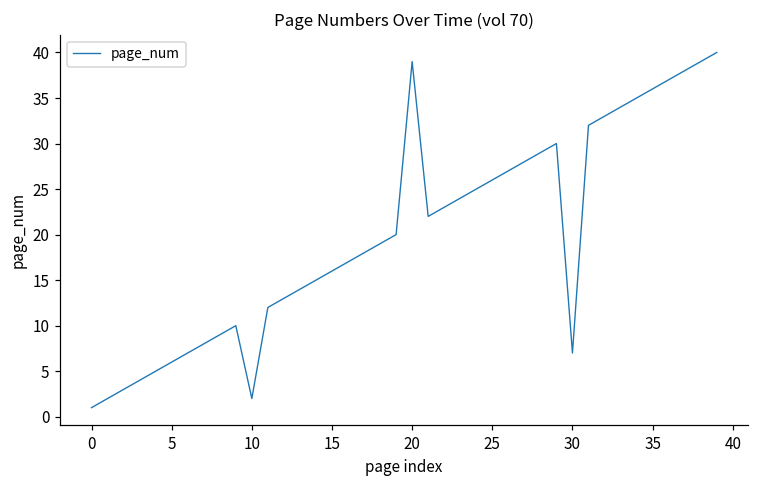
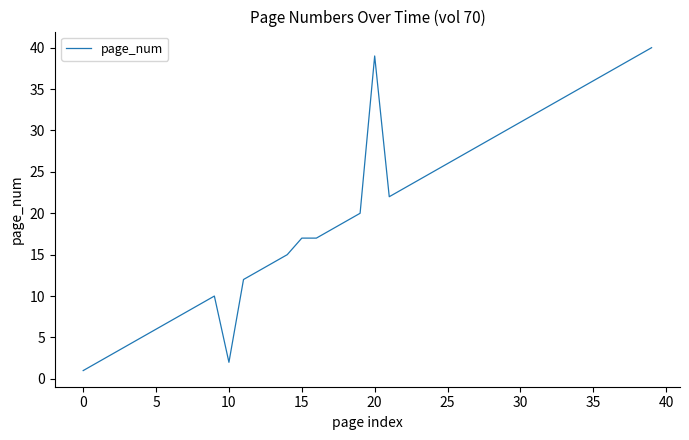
  {
    "0": 1,
    "5": 6,
    "10": 2,
-   "15": 16,
+   "15": 17,
    "20": 39,
    "25": 26,
-   "30": 7,
+   "30": 31,
    "35": 36
  }
